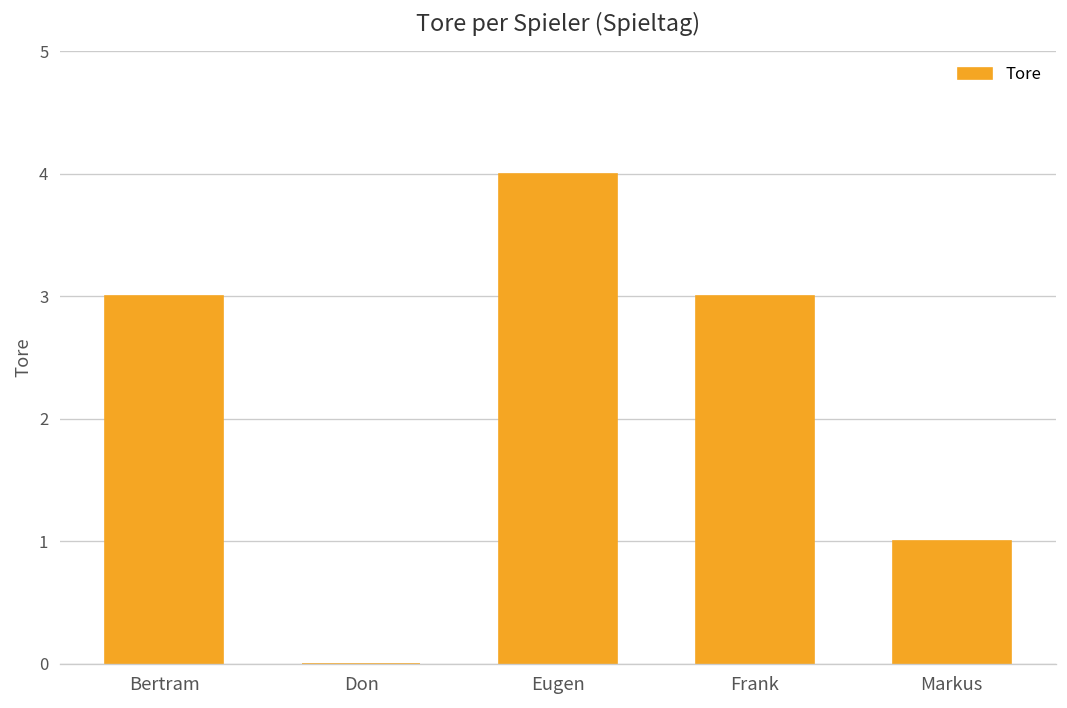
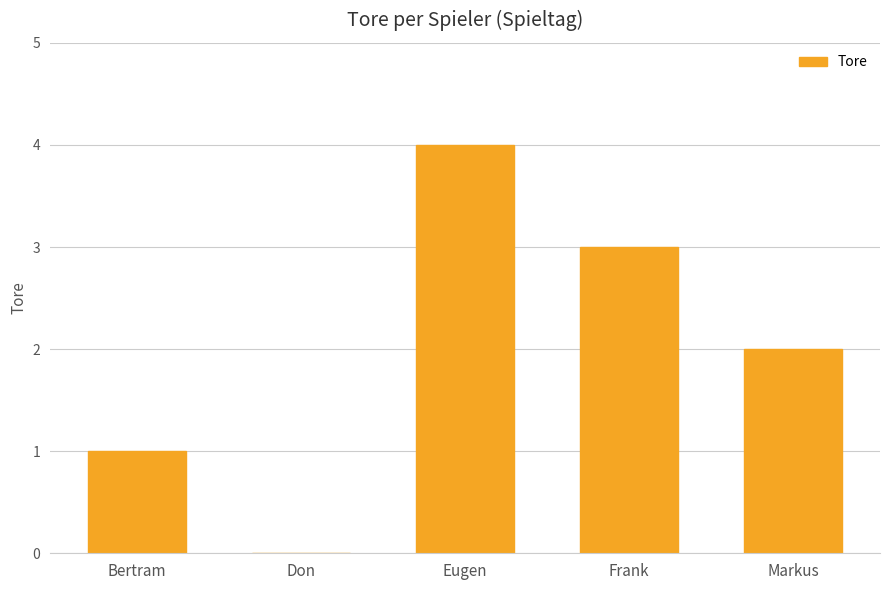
  {
-   "Bertram": 3,
+   "Bertram": 1,
    "Don": 0,
    "Eugen": 4,
    "Frank": 3,
-   "Markus": 1
+   "Markus": 2
  }
